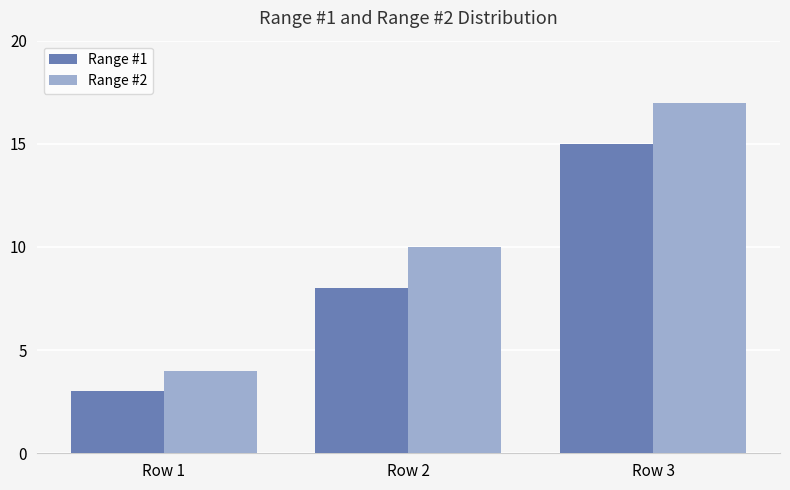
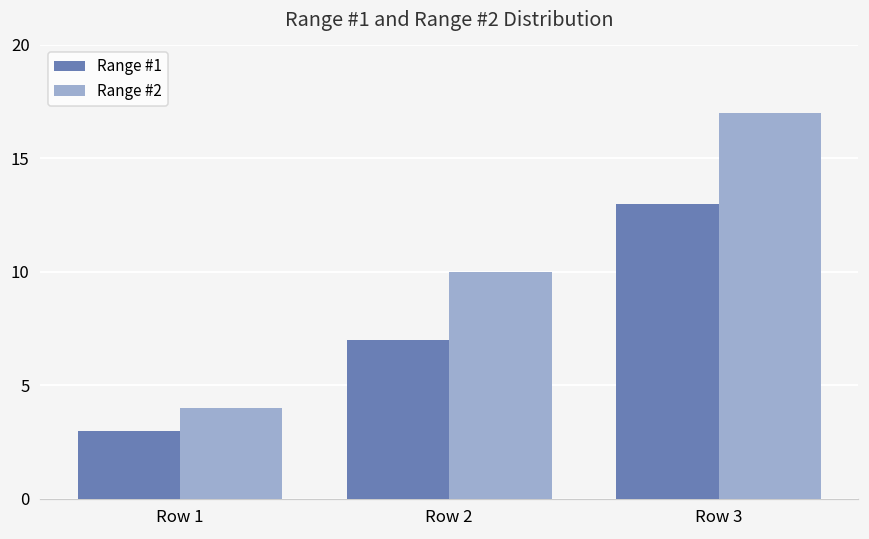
  {
    "Range #1": {
      "Row 1": 3,
-     "Row 2": 8,
-     "Row 3": 15
+     "Row 2": 7,
+     "Row 3": 13
    },
    "Range #2": {
      "Row 1": 4,
      "Row 2": 10,
      "Row 3": 17
    }
  }
